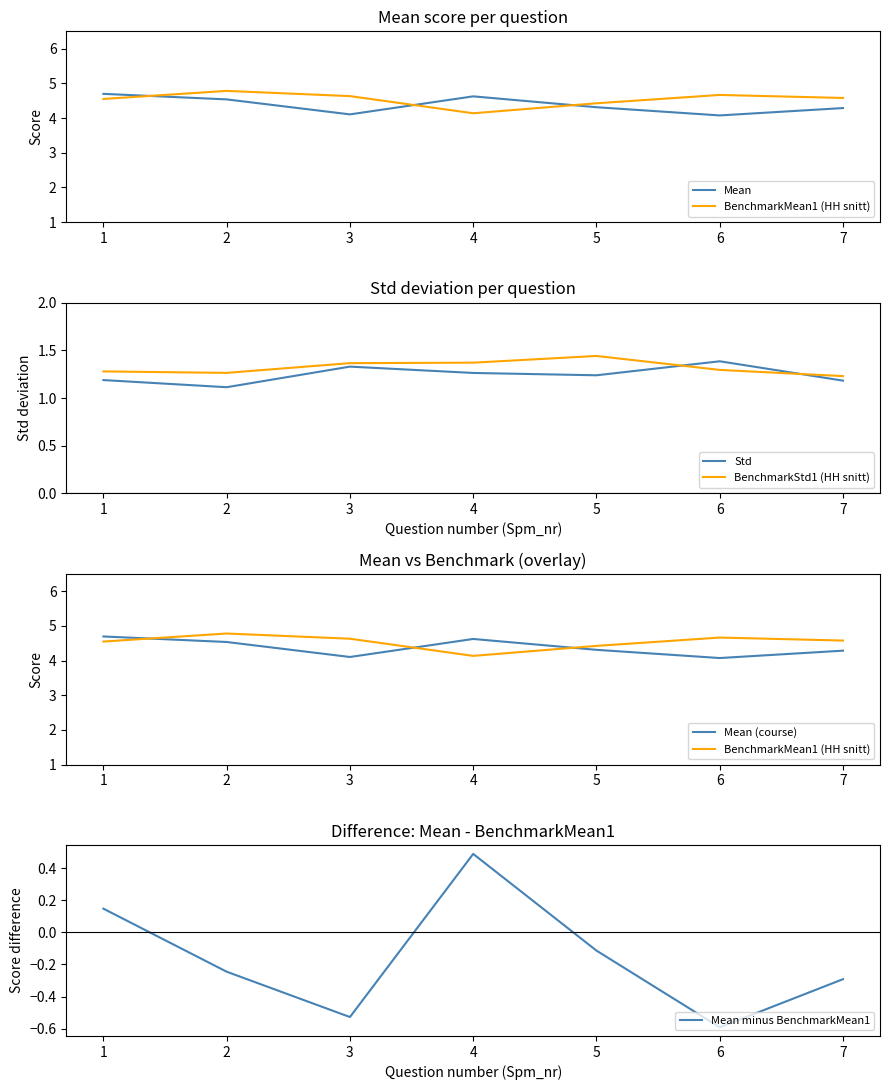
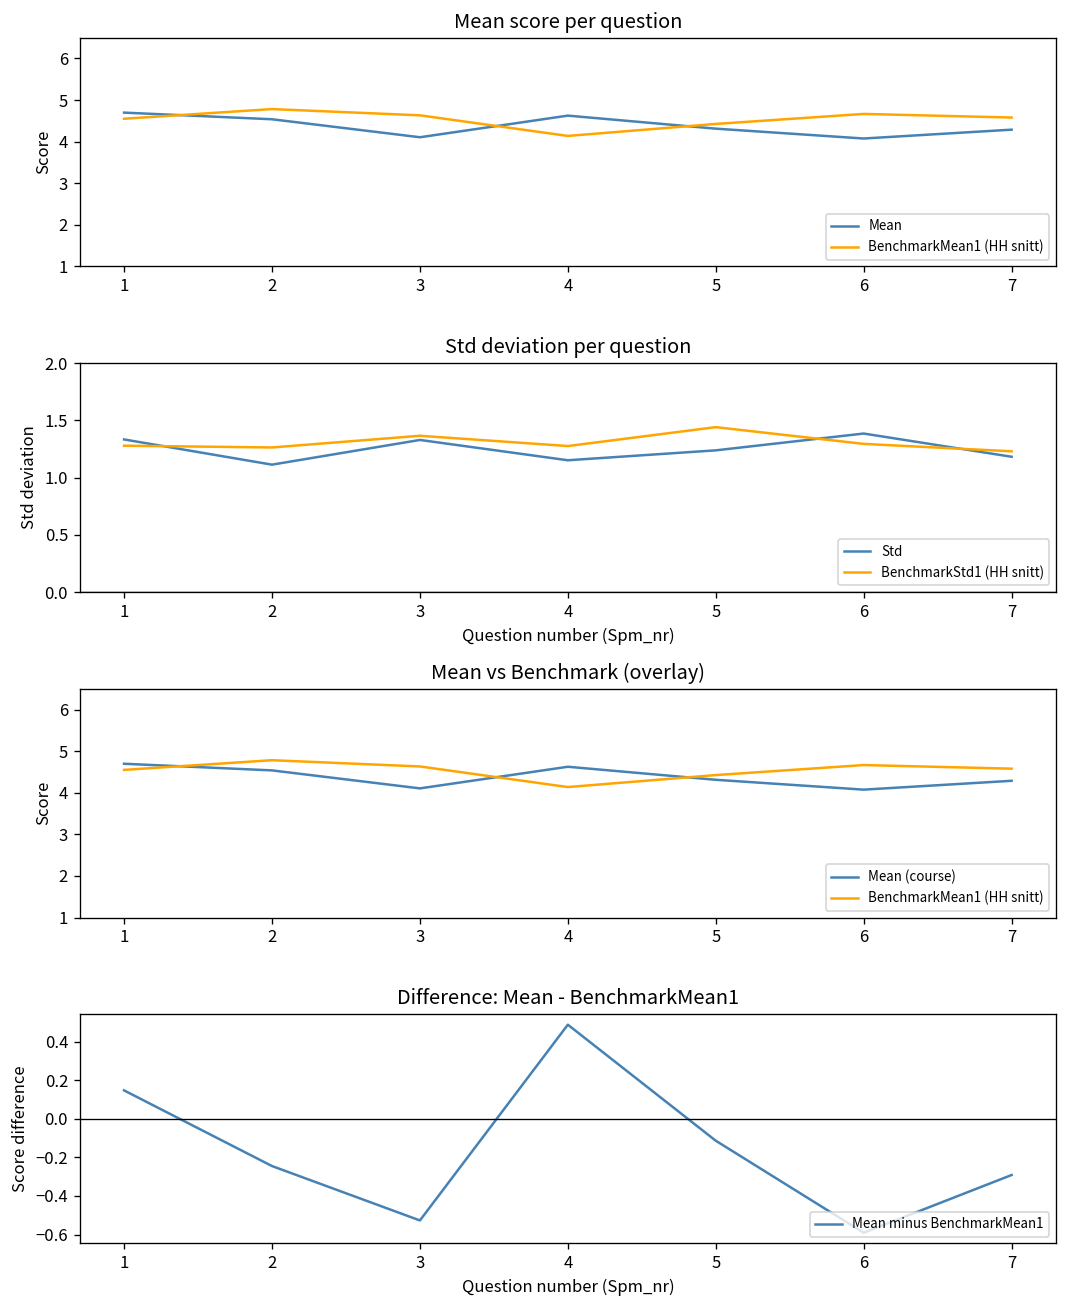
  {
    "Mean score per question": {
      "Mean": {
        "1": 4.7,
        "2": 4.5,
        "3": 4.1,
        "4": 4.6,
        "5": 4.3,
        "6": 4.1,
        "7": 4.3
      },
      "BenchmarkMean1 (HH snitt)": {
        "1": 4.5,
        "2": 4.8,
        "3": 4.6,
        "4": 4.1,
        "5": 4.4,
        "6": 4.7,
        "7": 4.6
      }
    },
    "Std deviation per question": {
      "Std": {
-       "1": 1.2,
+       "1": 1.3,
        "2": 1.1,
        "3": 1.3,
-       "4": 1.3,
+       "4": 1.2,
        "5": 1.2,
        "6": 1.4,
        "7": 1.2
      },
      "BenchmarkStd1 (HH snitt)": {
        "1": 1.3,
        "2": 1.3,
        "3": 1.4,
-       "4": 1.4,
+       "4": 1.3,
        "5": 1.4,
        "6": 1.3,
        "7": 1.2
      }
    },
    "Mean vs Benchmark (overlay)": {
      "Mean (course)": {
        "1": 4.7,
        "2": 4.5,
        "3": 4.1,
        "4": 4.6,
        "5": 4.3,
        "6": 4.1,
        "7": 4.3
      },
      "BenchmarkMean1 (HH snitt)": {
        "1": 4.5,
        "2": 4.8,
        "3": 4.6,
        "4": 4.1,
        "5": 4.4,
        "6": 4.7,
        "7": 4.6
      }
    },
    "Difference: Mean - BenchmarkMean1": {
      "1": 0.15,
      "2": -0.24,
      "3": -0.53,
      "4": 0.49,
      "5": -0.11,
      "7": -0.29
    }
  }
